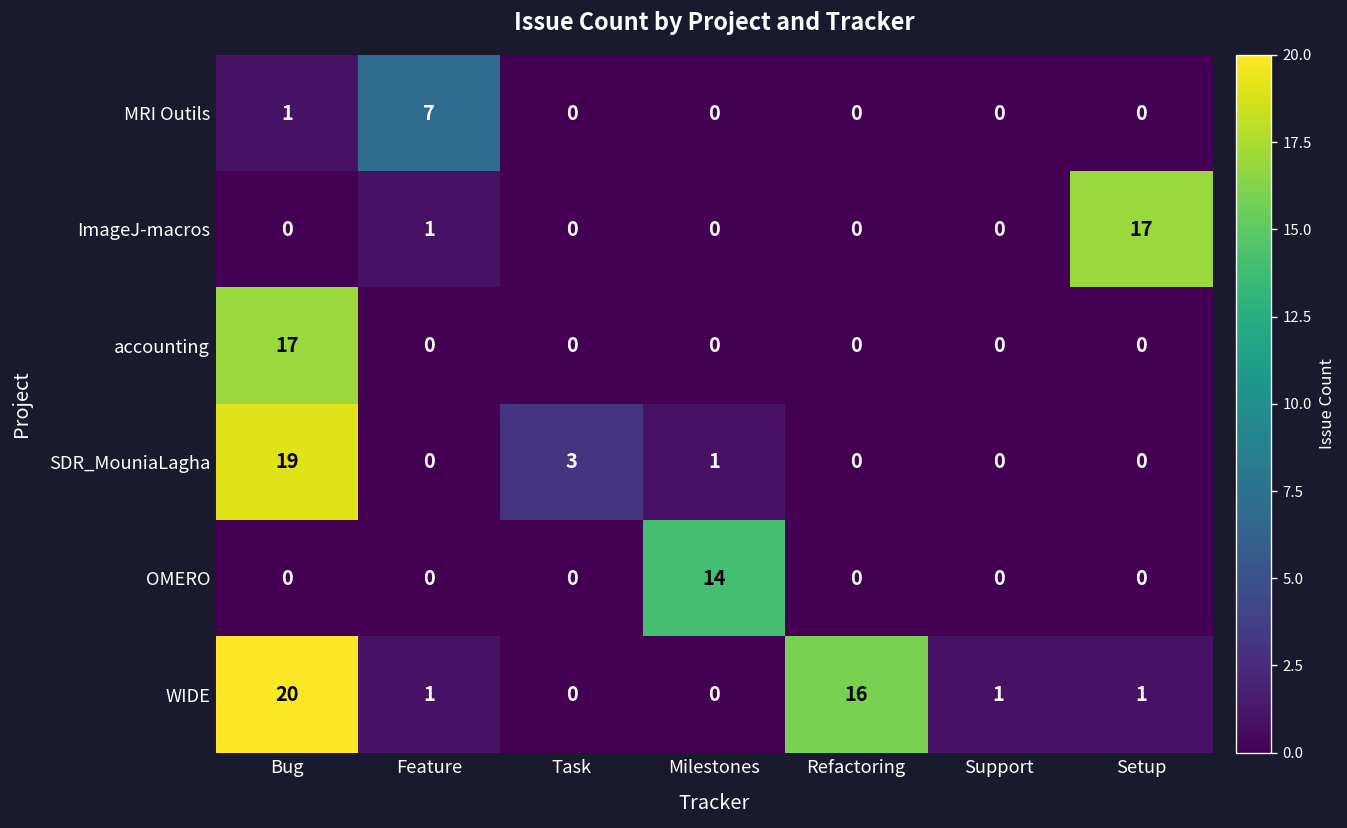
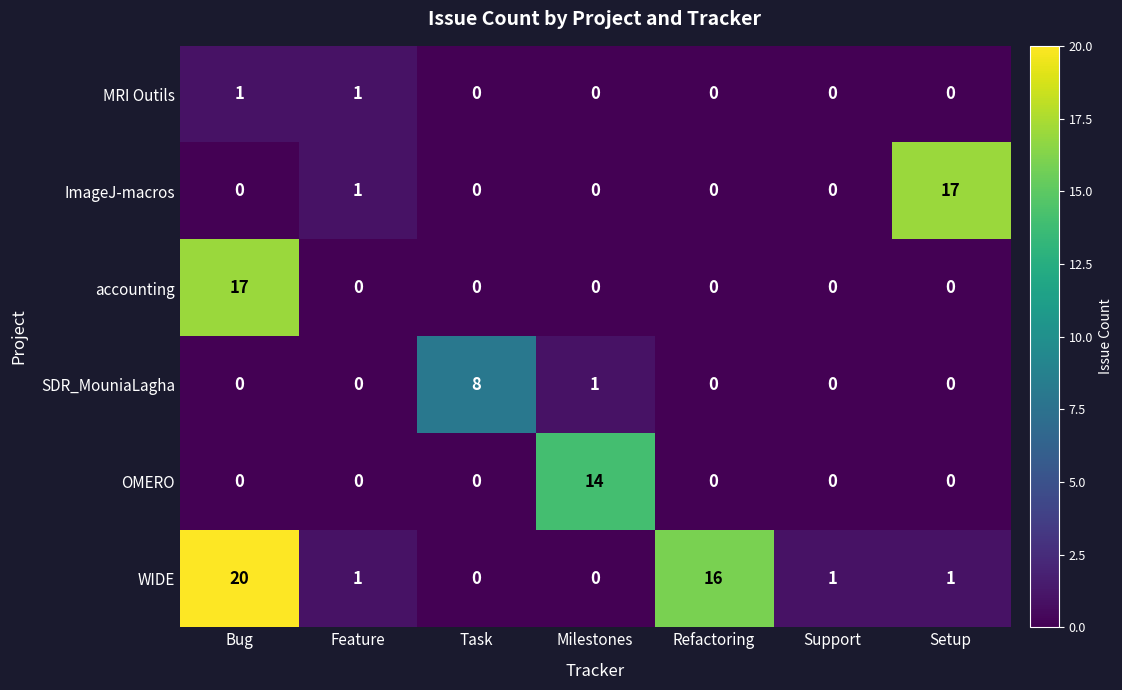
  {
    "MRI Outils": {
      "Bug": 1,
-     "Feature": 7,
+     "Feature": 1,
      "Task": 0,
      "Milestones": 0,
      "Refactoring": 0,
      "Support": 0,
      "Setup": 0
    },
    "ImageJ-macros": {
      "Bug": 0,
      "Feature": 1,
      "Task": 0,
      "Milestones": 0,
      "Refactoring": 0,
      "Support": 0,
      "Setup": 17
    },
    "accounting": {
      "Bug": 17,
      "Feature": 0,
      "Task": 0,
      "Milestones": 0,
      "Refactoring": 0,
      "Support": 0,
      "Setup": 0
    },
    "SDR_MouniaLagha": {
-     "Bug": 19,
+     "Bug": 0,
      "Feature": 0,
-     "Task": 3,
+     "Task": 8,
      "Milestones": 1,
      "Refactoring": 0,
      "Support": 0,
      "Setup": 0
    },
    "OMERO": {
      "Bug": 0,
      "Feature": 0,
      "Task": 0,
      "Milestones": 14,
      "Refactoring": 0,
      "Support": 0,
      "Setup": 0
    },
    "WIDE": {
      "Bug": 20,
      "Feature": 1,
      "Task": 0,
      "Milestones": 0,
      "Refactoring": 16,
      "Support": 1,
      "Setup": 1
    }
  }
